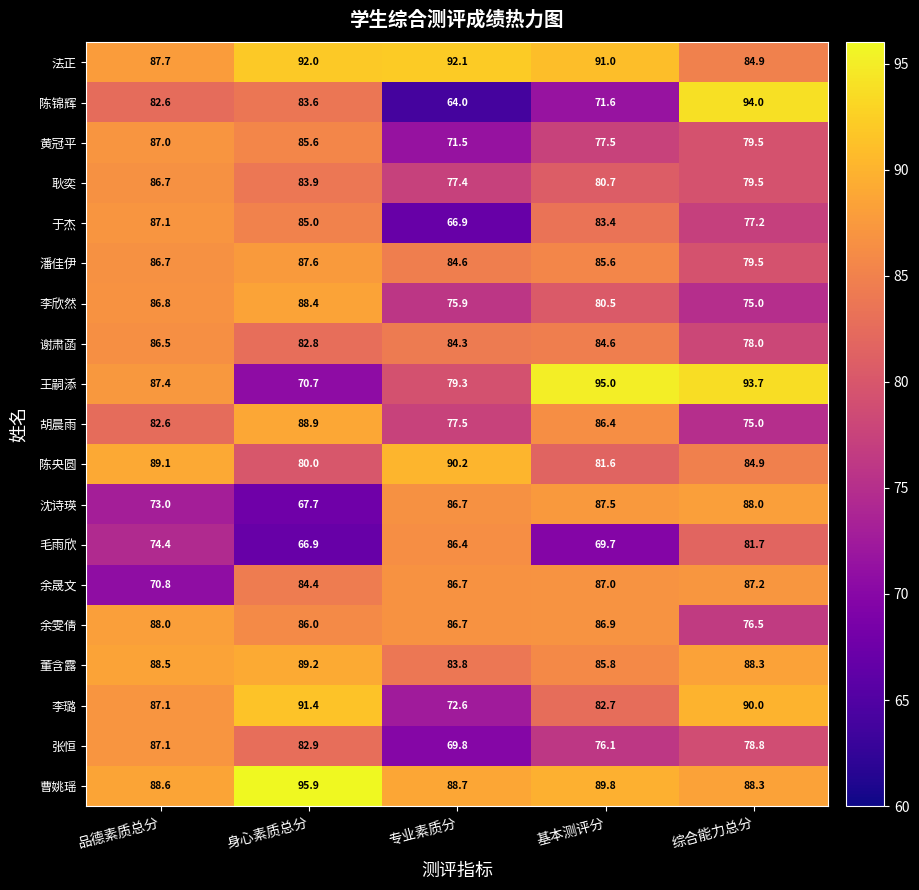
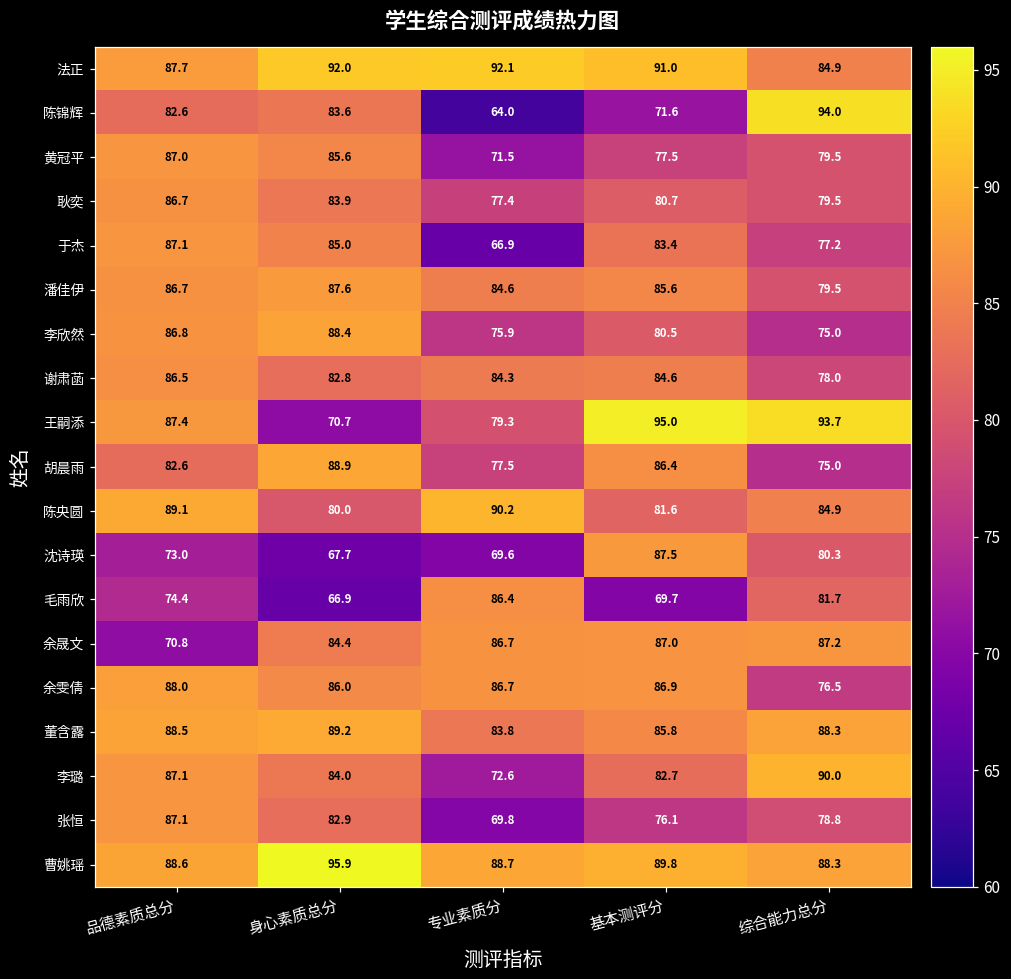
  {
    "法正": {
      "品德素质总分": 87.7,
      "身心素质总分": 92.0,
      "专业素质分": 92.1,
      "基本测评分": 91.0,
      "综合能力总分": 84.9
    },
    "陈锦辉": {
      "品德素质总分": 82.6,
      "身心素质总分": 83.6,
      "专业素质分": 64.0,
      "基本测评分": 71.6,
      "综合能力总分": 94.0
    },
    "黄冠平": {
      "品德素质总分": 87.0,
      "身心素质总分": 85.6,
      "专业素质分": 71.5,
      "基本测评分": 77.5,
      "综合能力总分": 79.5
    },
    "耿奕": {
      "品德素质总分": 86.7,
      "身心素质总分": 83.9,
      "专业素质分": 77.4,
      "基本测评分": 80.7,
      "综合能力总分": 79.5
    },
    "于杰": {
      "品德素质总分": 87.1,
      "身心素质总分": 85.0,
      "专业素质分": 66.9,
      "基本测评分": 83.4,
      "综合能力总分": 77.2
    },
    "潘佳伊": {
      "品德素质总分": 86.7,
      "身心素质总分": 87.6,
      "专业素质分": 84.6,
      "基本测评分": 85.6,
      "综合能力总分": 79.5
    },
    "李欣然": {
      "品德素质总分": 86.8,
      "身心素质总分": 88.4,
      "专业素质分": 75.9,
      "基本测评分": 80.5,
      "综合能力总分": 75.0
    },
    "谢肃菡": {
      "品德素质总分": 86.5,
      "身心素质总分": 82.8,
      "专业素质分": 84.3,
      "基本测评分": 84.6,
      "综合能力总分": 78.0
    },
    "王嗣添": {
      "品德素质总分": 87.4,
      "身心素质总分": 70.7,
      "专业素质分": 79.3,
      "基本测评分": 95.0,
      "综合能力总分": 93.7
    },
    "胡晨雨": {
      "品德素质总分": 82.6,
      "身心素质总分": 88.9,
      "专业素质分": 77.5,
      "基本测评分": 86.4,
      "综合能力总分": 75.0
    },
    "陈央圆": {
      "品德素质总分": 89.1,
      "身心素质总分": 80.0,
      "专业素质分": 90.2,
      "基本测评分": 81.6,
      "综合能力总分": 84.9
    },
    "沈诗瑛": {
      "品德素质总分": 73.0,
      "身心素质总分": 67.7,
-     "专业素质分": 86.7,
+     "专业素质分": 69.6,
      "基本测评分": 87.5,
-     "综合能力总分": 88.0
+     "综合能力总分": 80.3
    },
    "毛雨欣": {
      "品德素质总分": 74.4,
      "身心素质总分": 66.9,
      "专业素质分": 86.4,
      "基本测评分": 69.7,
      "综合能力总分": 81.7
    },
    "余晟文": {
      "品德素质总分": 70.8,
      "身心素质总分": 84.4,
      "专业素质分": 86.7,
      "基本测评分": 87.0,
      "综合能力总分": 87.2
    },
    "余雯倩": {
      "品德素质总分": 88.0,
      "身心素质总分": 86.0,
      "专业素质分": 86.7,
      "基本测评分": 86.9,
      "综合能力总分": 76.5
    },
    "董含露": {
      "品德素质总分": 88.5,
      "身心素质总分": 89.2,
      "专业素质分": 83.8,
      "基本测评分": 85.8,
      "综合能力总分": 88.3
    },
    "李璐": {
      "品德素质总分": 87.1,
-     "身心素质总分": 91.4,
+     "身心素质总分": 84.0,
      "专业素质分": 72.6,
      "基本测评分": 82.7,
      "综合能力总分": 90.0
    },
    "张恒": {
      "品德素质总分": 87.1,
      "身心素质总分": 82.9,
      "专业素质分": 69.8,
      "基本测评分": 76.1,
      "综合能力总分": 78.8
    },
    "曹姚瑶": {
      "品德素质总分": 88.6,
      "身心素质总分": 95.9,
      "专业素质分": 88.7,
      "基本测评分": 89.8,
      "综合能力总分": 88.3
    }
  }
